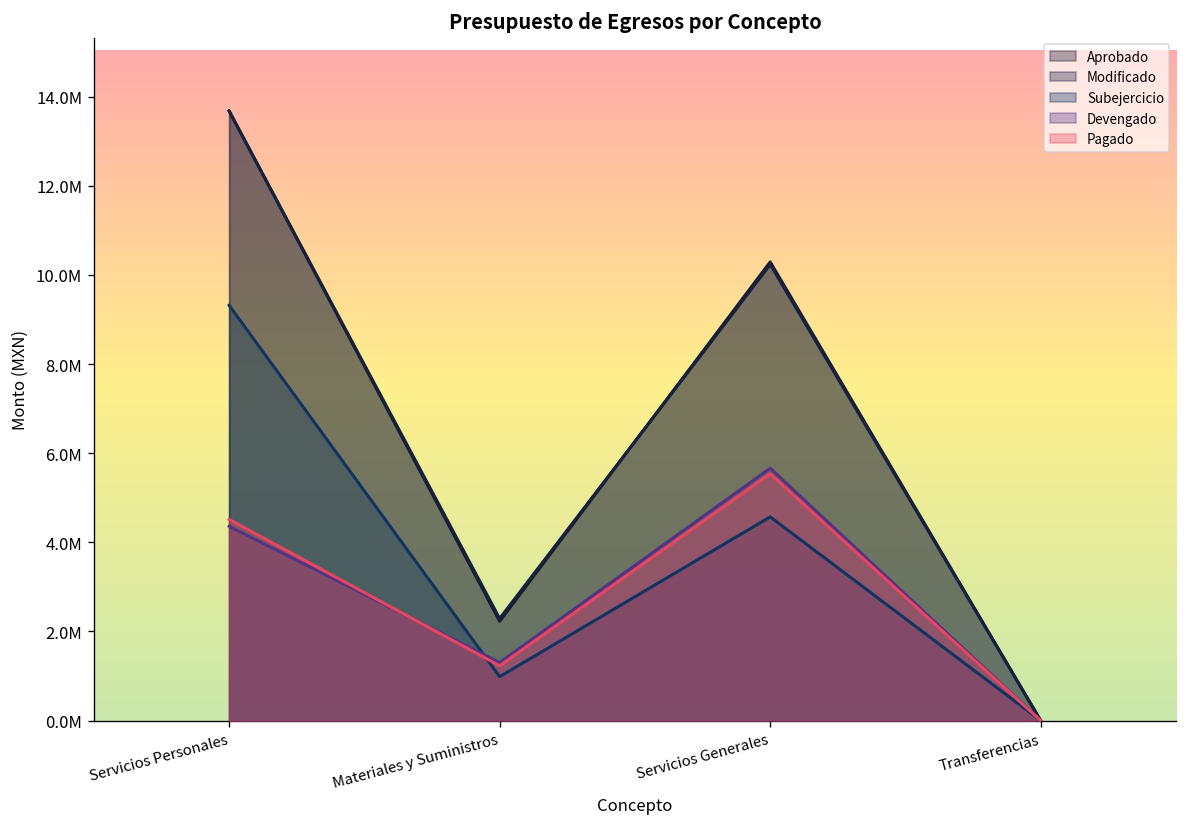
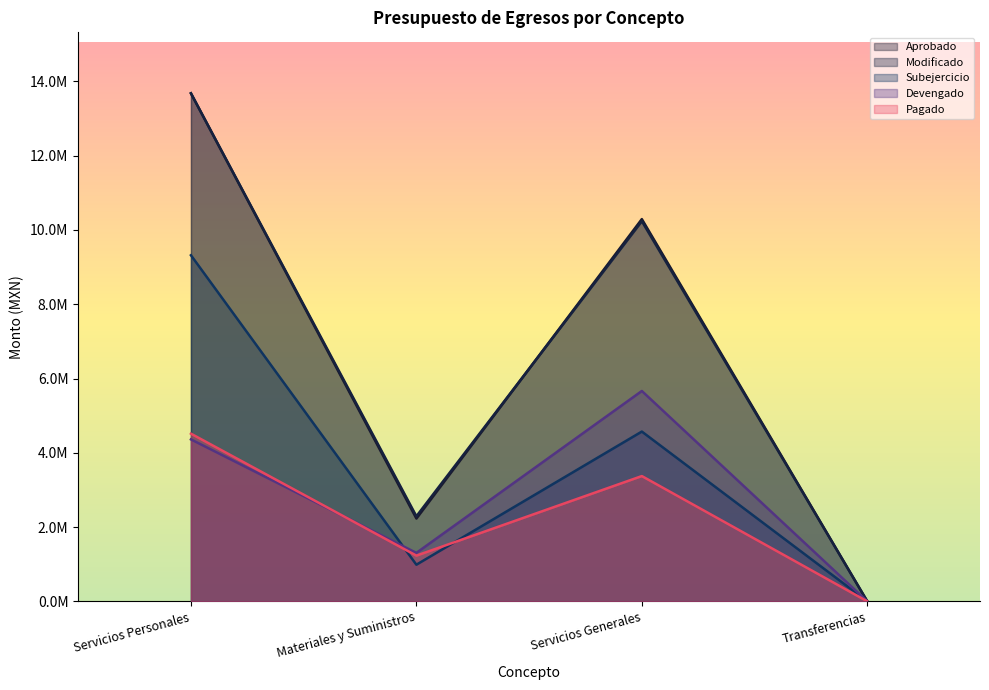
  {
    "Pagado": {
      "Servicios Personales": 4500000,
      "Materiales y Suministros": 1200000,
-     "Servicios Generales": 5500000
+     "Servicios Generales": 3400000
    }
  }
